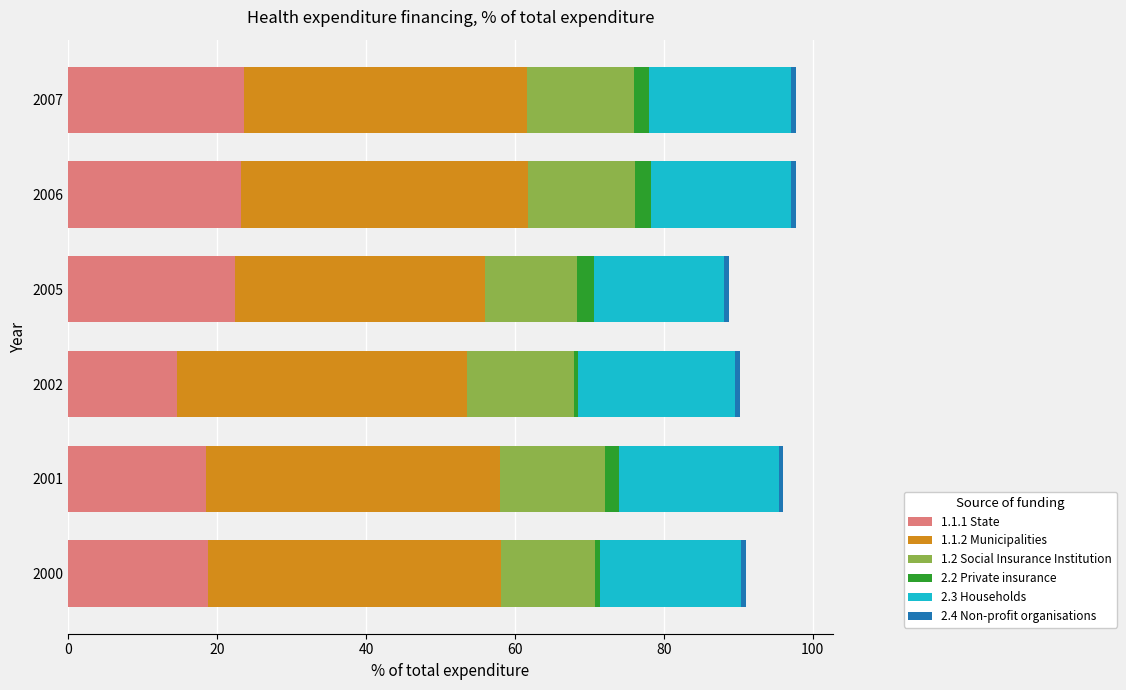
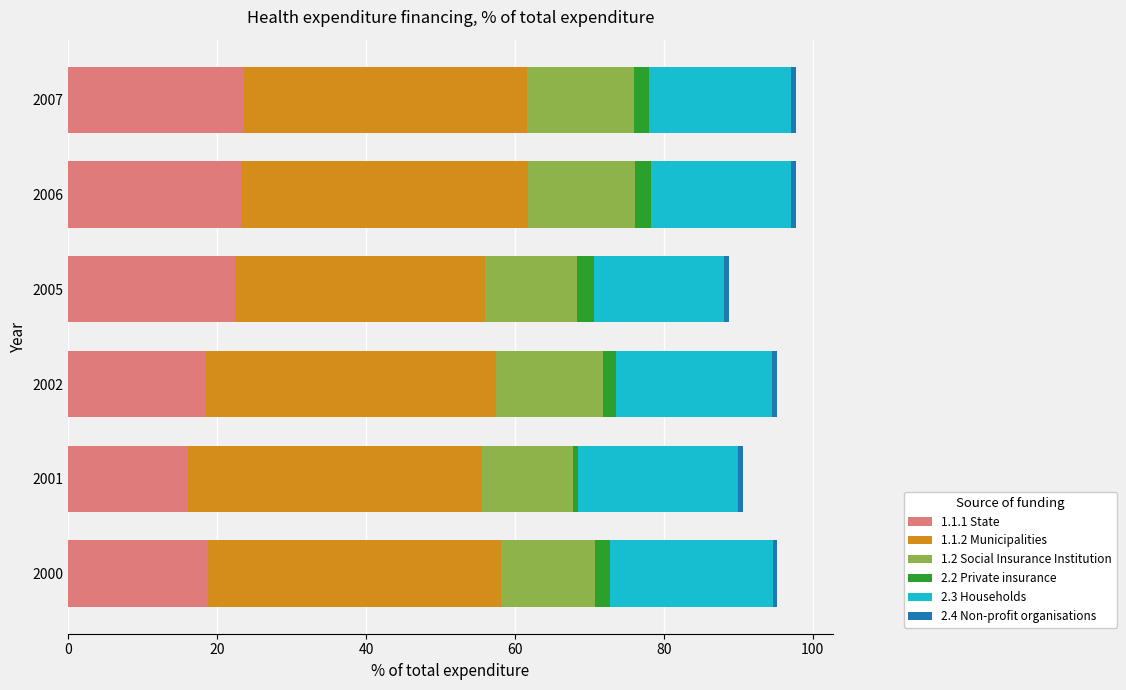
  {
    "1.1.1 State": {
      "2007": 24,
      "2006": 23,
      "2005": 22,
-     "2002": 15,
-     "2001": 18,
+     "2002": 18,
+     "2001": 16,
      "2000": 19
    },
    "1.1.2 Municipalities": {
      "2007": 38,
      "2006": 39,
      "2005": 34,
      "2002": 39,
      "2001": 40,
      "2000": 39
    },
    "1.2 Social Insurance Institution": {
      "2007": 14,
      "2006": 15,
      "2005": 12,
      "2002": 14,
-     "2001": 14,
+     "2001": 12,
      "2000": 13
    },
    "2.2 Private insurance": {
      "2007": 2,
      "2006": 2,
      "2005": 2,
-     "2002": 1,
-     "2001": 2,
-     "2000": 1
+     "2002": 2,
+     "2001": 1,
+     "2000": 2
    },
    "2.3 Households": {
      "2007": 19,
      "2006": 19,
      "2005": 18,
      "2002": 21,
      "2001": 21,
-     "2000": 19
+     "2000": 22
    },
    "2.4 Non-profit organisations": {
      "2007": 1,
      "2006": 1,
      "2005": 1,
      "2002": 1,
      "2001": 1,
      "2000": 1
    }
  }
